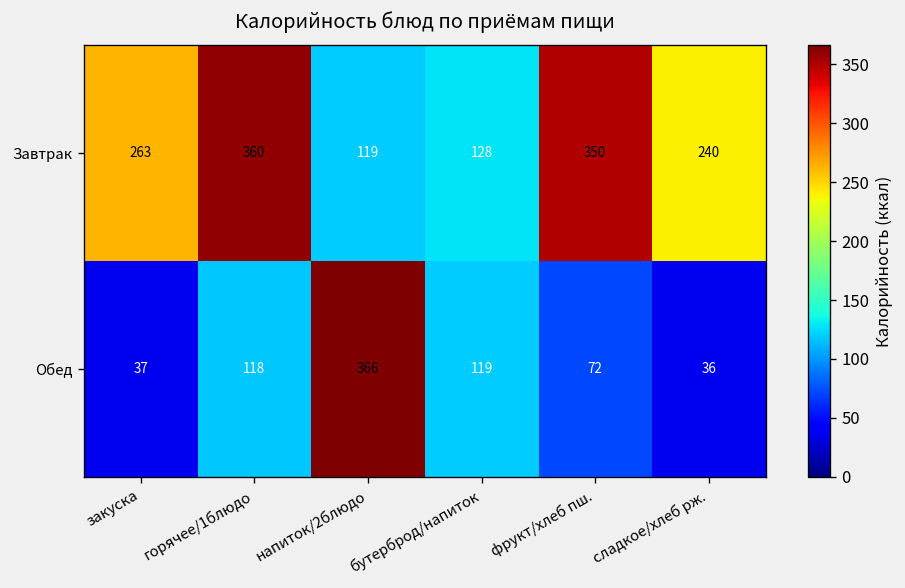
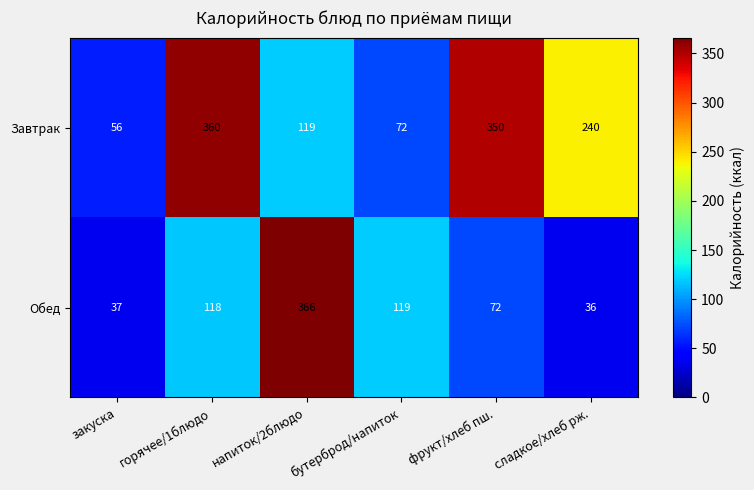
  {
    "Завтрак": {
-     "закуска": 263,
+     "закуска": 56,
      "горячее/1блюдо": 360,
      "напиток/2блюдо": 119,
-     "бутерброд/напиток": 128,
+     "бутерброд/напиток": 72,
      "фрукт/хлеб пш.": 350,
      "сладкое/хлеб рж.": 240
    },
    "Обед": {
      "закуска": 37,
      "горячее/1блюдо": 118,
      "напиток/2блюдо": 366,
      "бутерброд/напиток": 119,
      "фрукт/хлеб пш.": 72,
      "сладкое/хлеб рж.": 36
    }
  }
